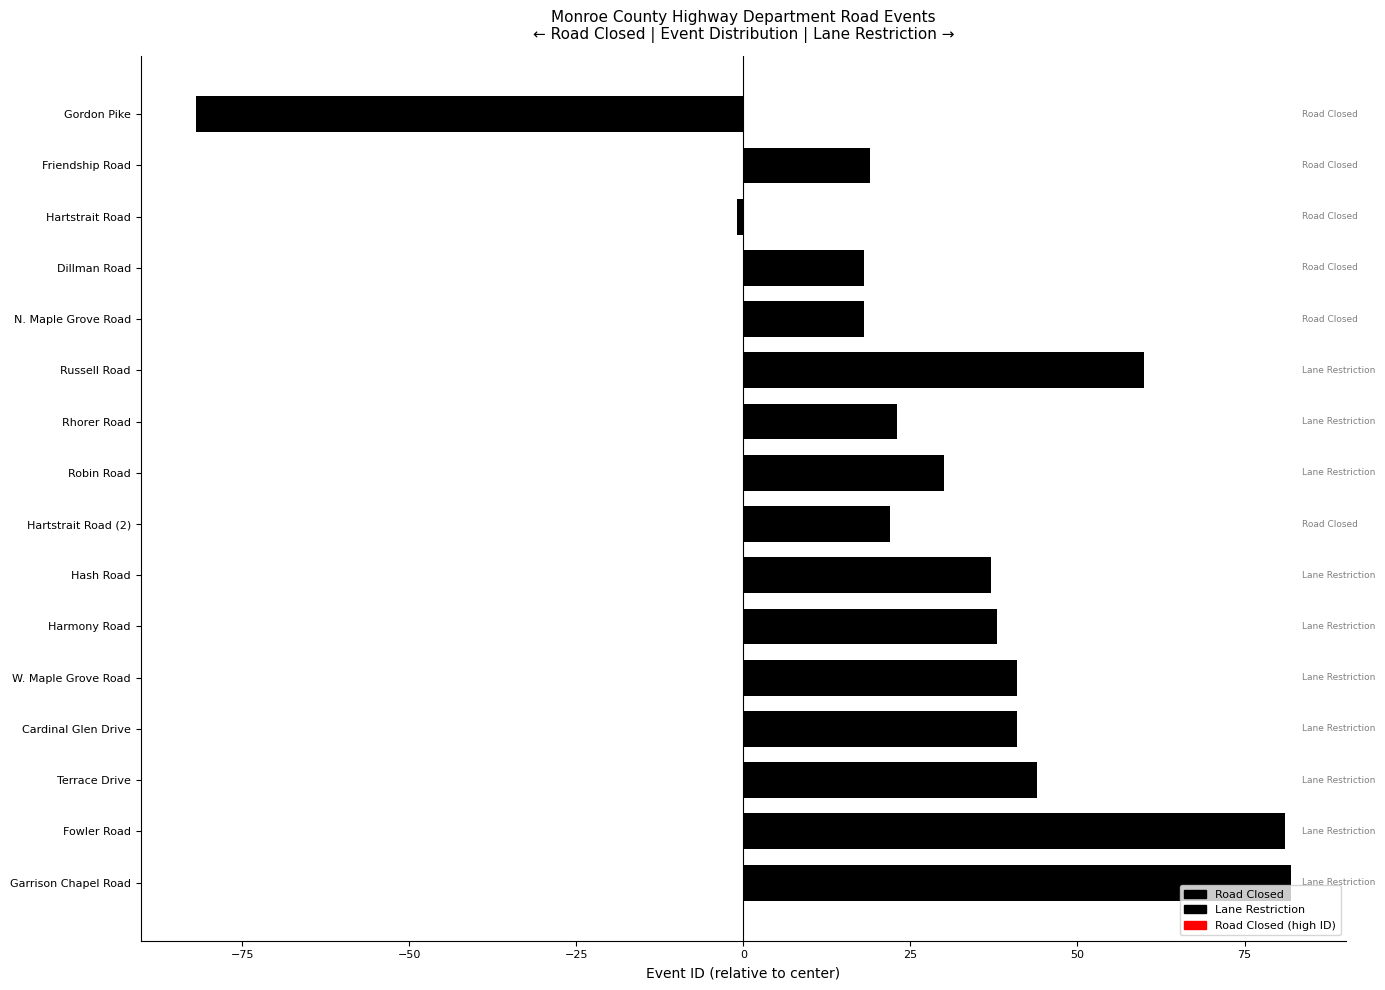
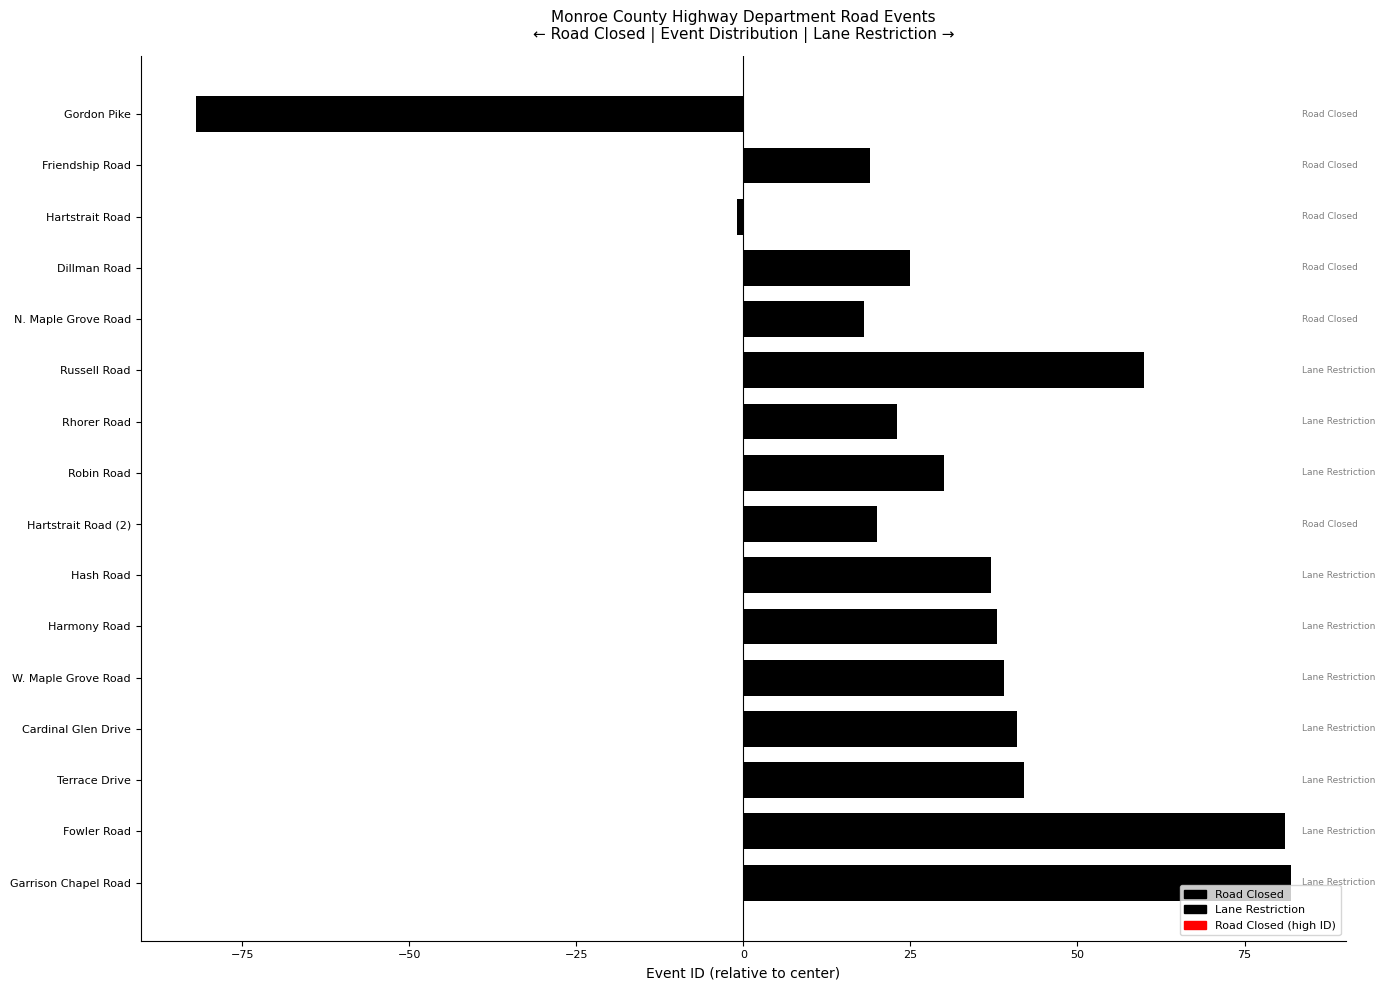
  {
    "Gordon Pike": -82,
    "Friendship Road": 19,
    "Hartstrait Road": -1,
-   "Dillman Road": 18,
+   "Dillman Road": 25,
    "N. Maple Grove Road": 18,
    "Russell Road": 60,
    "Rhorer Road": 23,
    "Robin Road": 30,
-   "Hartstrait Road (2)": 22,
+   "Hartstrait Road (2)": 20,
    "Hash Road": 37,
    "Harmony Road": 38,
-   "W. Maple Grove Road": 41,
+   "W. Maple Grove Road": 39,
    "Cardinal Glen Drive": 41,
-   "Terrace Drive": 44,
+   "Terrace Drive": 42,
    "Fowler Road": 81,
    "Garrison Chapel Road": 82
  }
